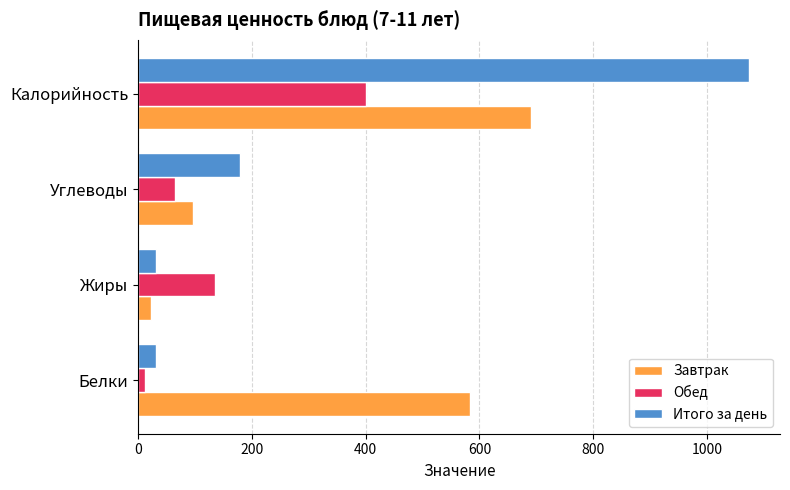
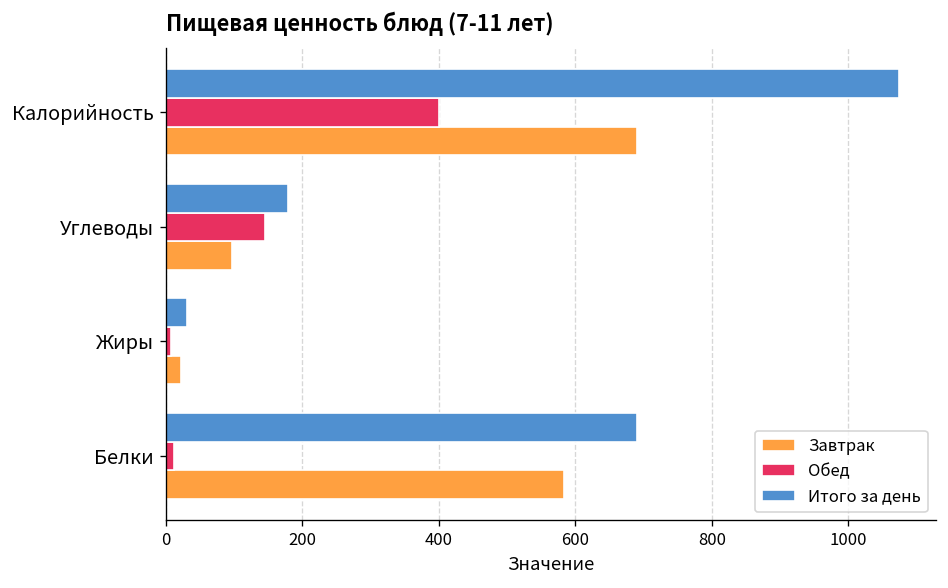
  {
    "Завтрак": {
      "Калорийность": 690,
      "Углеводы": 100,
      "Жиры": 20,
      "Белки": 580
    },
    "Обед": {
      "Калорийность": 400,
-     "Углеводы": 70,
-     "Жиры": 130,
+     "Углеводы": 150,
+     "Жиры": 10,
      "Белки": 10
    },
    "Итого за день": {
      "Калорийность": 1070,
      "Углеводы": 180,
      "Жиры": 30,
-     "Белки": 30
+     "Белки": 690
    }
  }
